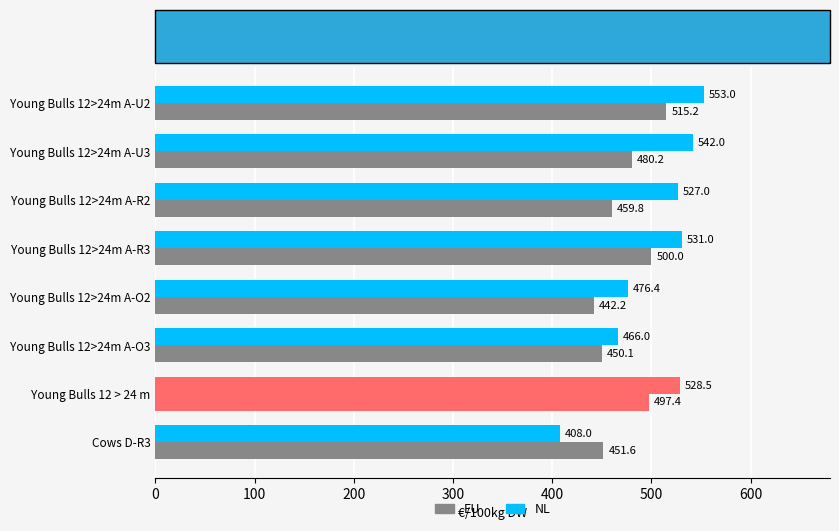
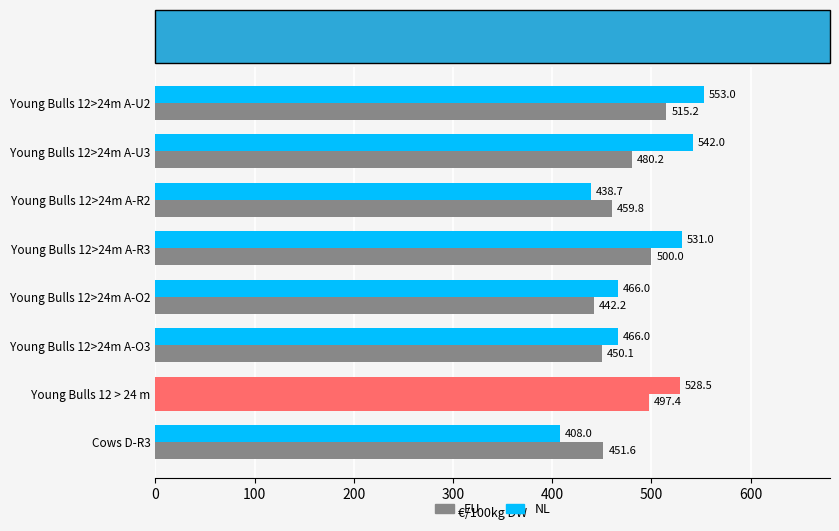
  {
    "EU": {
      "Young Bulls 12>24m A-U2": 515.2,
      "Young Bulls 12>24m A-U3": 480.2,
      "Young Bulls 12>24m A-R2": 459.8,
      "Young Bulls 12>24m A-R3": 500.0,
      "Young Bulls 12>24m A-O2": 442.2,
      "Young Bulls 12>24m A-O3": 450.1,
      "Young Bulls 12 > 24 m": 497.4,
      "Cows D-R3": 451.6
    },
    "NL": {
      "Young Bulls 12>24m A-U2": 553.0,
      "Young Bulls 12>24m A-U3": 542.0,
-     "Young Bulls 12>24m A-R2": 527.0,
+     "Young Bulls 12>24m A-R2": 438.7,
      "Young Bulls 12>24m A-R3": 531.0,
-     "Young Bulls 12>24m A-O2": 476.4,
+     "Young Bulls 12>24m A-O2": 466.0,
      "Young Bulls 12>24m A-O3": 466.0,
      "Young Bulls 12 > 24 m": 528.5,
      "Cows D-R3": 408.0
    }
  }
